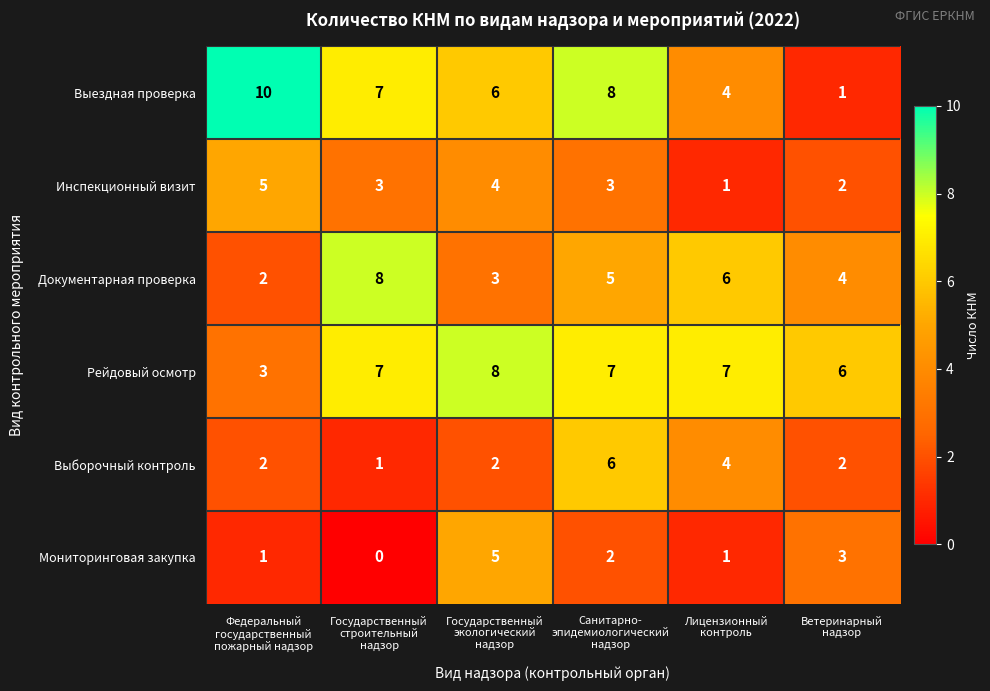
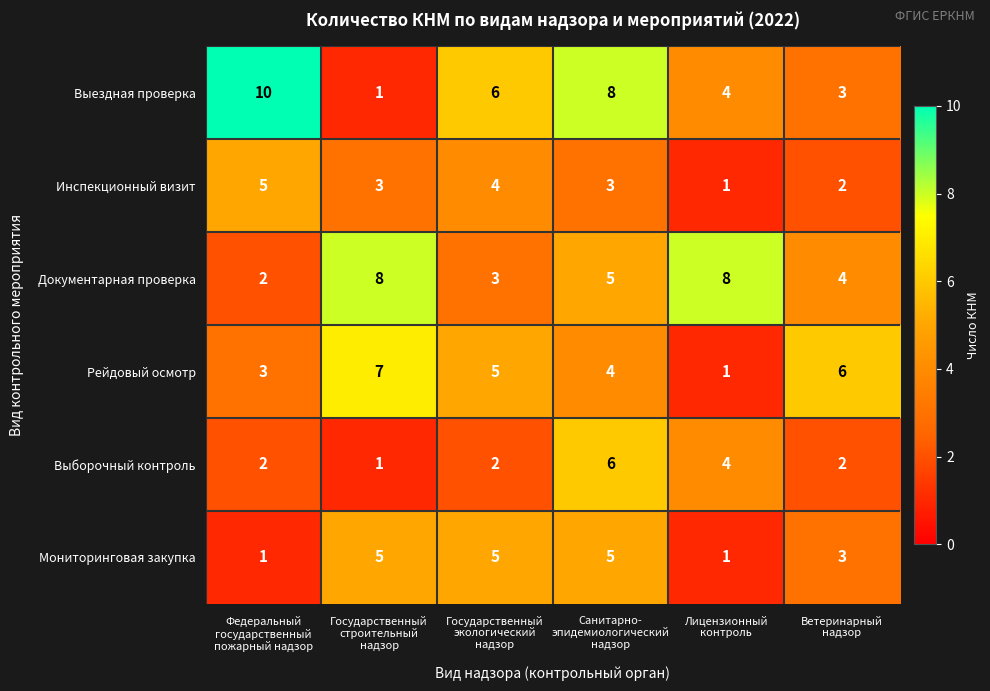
  {
    "Выездная проверка": {
      "Федеральный государственный пожарный надзор": 10,
-     "Государственный строительный надзор": 7,
+     "Государственный строительный надзор": 1,
      "Государственный экологический надзор": 6,
      "Санитарно- эпидемиологический надзор": 8,
      "Лицензионный контроль": 4,
-     "Ветеринарный надзор": 1
+     "Ветеринарный надзор": 3
    },
    "Инспекционный визит": {
      "Федеральный государственный пожарный надзор": 5,
      "Государственный строительный надзор": 3,
      "Государственный экологический надзор": 4,
      "Санитарно- эпидемиологический надзор": 3,
      "Лицензионный контроль": 1,
      "Ветеринарный надзор": 2
    },
    "Документарная проверка": {
      "Федеральный государственный пожарный надзор": 2,
      "Государственный строительный надзор": 8,
      "Государственный экологический надзор": 3,
      "Санитарно- эпидемиологический надзор": 5,
-     "Лицензионный контроль": 6,
+     "Лицензионный контроль": 8,
      "Ветеринарный надзор": 4
    },
    "Рейдовый осмотр": {
      "Федеральный государственный пожарный надзор": 3,
      "Государственный строительный надзор": 7,
-     "Государственный экологический надзор": 8,
-     "Санитарно- эпидемиологический надзор": 7,
-     "Лицензионный контроль": 7,
+     "Государственный экологический надзор": 5,
+     "Санитарно- эпидемиологический надзор": 4,
+     "Лицензионный контроль": 1,
      "Ветеринарный надзор": 6
    },
    "Выборочный контроль": {
      "Федеральный государственный пожарный надзор": 2,
      "Государственный строительный надзор": 1,
      "Государственный экологический надзор": 2,
      "Санитарно- эпидемиологический надзор": 6,
      "Лицензионный контроль": 4,
      "Ветеринарный надзор": 2
    },
    "Мониторинговая закупка": {
      "Федеральный государственный пожарный надзор": 1,
-     "Государственный строительный надзор": 0,
+     "Государственный строительный надзор": 5,
      "Государственный экологический надзор": 5,
-     "Санитарно- эпидемиологический надзор": 2,
+     "Санитарно- эпидемиологический надзор": 5,
      "Лицензионный контроль": 1,
      "Ветеринарный надзор": 3
    }
  }
